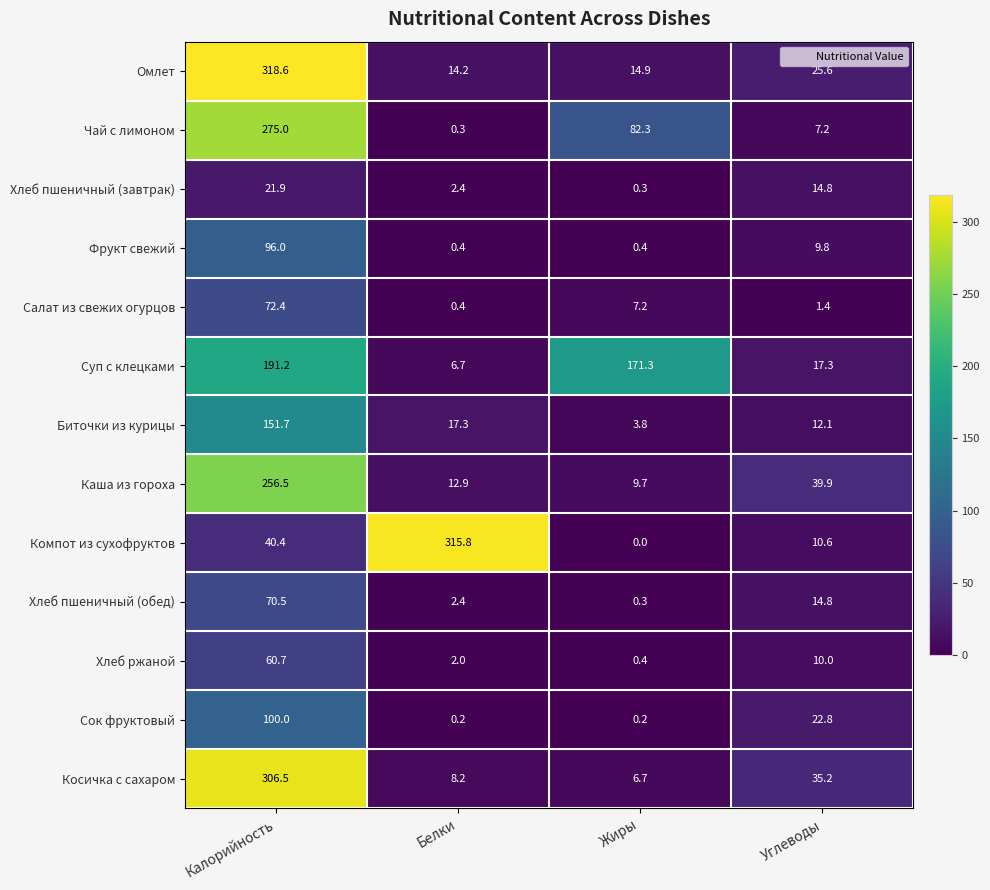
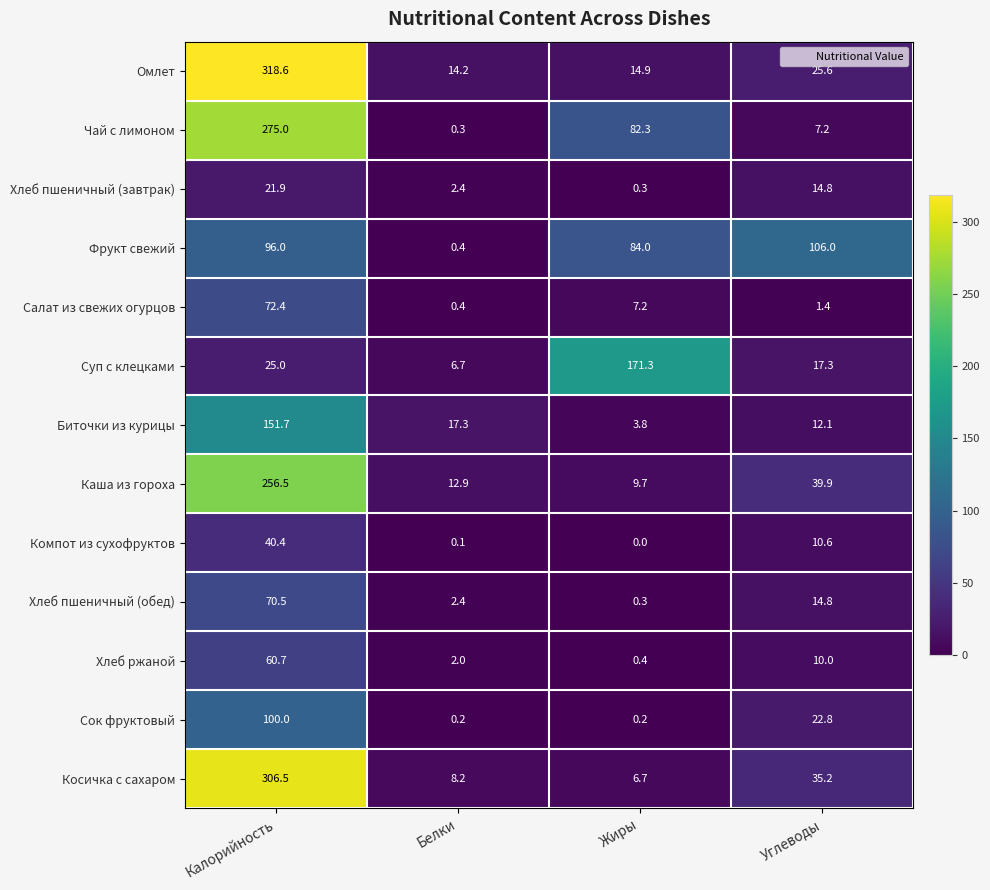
  {
    "Омлет": {
      "Калорийность": 318.6,
      "Белки": 14.2,
      "Жиры": 14.9,
      "Углеводы": 25.6
    },
    "Чай с лимоном": {
      "Калорийность": 275.0,
      "Белки": 0.3,
      "Жиры": 82.3,
      "Углеводы": 7.2
    },
    "Хлеб пшеничный (завтрак)": {
      "Калорийность": 21.9,
      "Белки": 2.4,
      "Жиры": 0.3,
      "Углеводы": 14.8
    },
    "Фрукт свежий": {
      "Калорийность": 96.0,
      "Белки": 0.4,
-     "Жиры": 0.4,
-     "Углеводы": 9.8
+     "Жиры": 84.0,
+     "Углеводы": 106.0
    },
    "Салат из свежих огурцов": {
      "Калорийность": 72.4,
      "Белки": 0.4,
      "Жиры": 7.2,
      "Углеводы": 1.4
    },
    "Суп с клецками": {
-     "Калорийность": 191.2,
+     "Калорийность": 25.0,
      "Белки": 6.7,
      "Жиры": 171.3,
      "Углеводы": 17.3
    },
    "Биточки из курицы": {
      "Калорийность": 151.7,
      "Белки": 17.3,
      "Жиры": 3.8,
      "Углеводы": 12.1
    },
    "Каша из гороха": {
      "Калорийность": 256.5,
      "Белки": 12.9,
      "Жиры": 9.7,
      "Углеводы": 39.9
    },
    "Компот из сухофруктов": {
      "Калорийность": 40.4,
-     "Белки": 315.8,
+     "Белки": 0.1,
      "Жиры": 0.0,
      "Углеводы": 10.6
    },
    "Хлеб пшеничный (обед)": {
      "Калорийность": 70.5,
      "Белки": 2.4,
      "Жиры": 0.3,
      "Углеводы": 14.8
    },
    "Хлеб ржаной": {
      "Калорийность": 60.7,
      "Белки": 2.0,
      "Жиры": 0.4,
      "Углеводы": 10.0
    },
    "Сок фруктовый": {
      "Калорийность": 100.0,
      "Белки": 0.2,
      "Жиры": 0.2,
      "Углеводы": 22.8
    },
    "Косичка с сахаром": {
      "Калорийность": 306.5,
      "Белки": 8.2,
      "Жиры": 6.7,
      "Углеводы": 35.2
    }
  }
